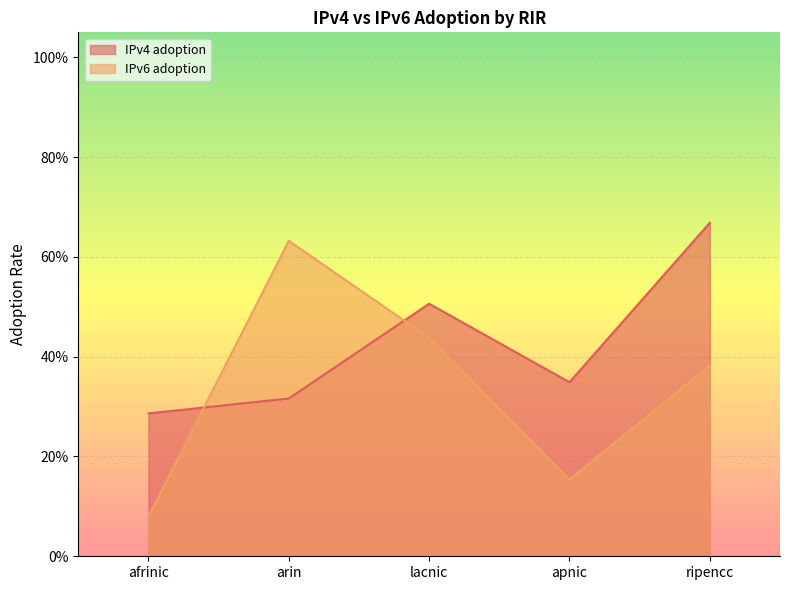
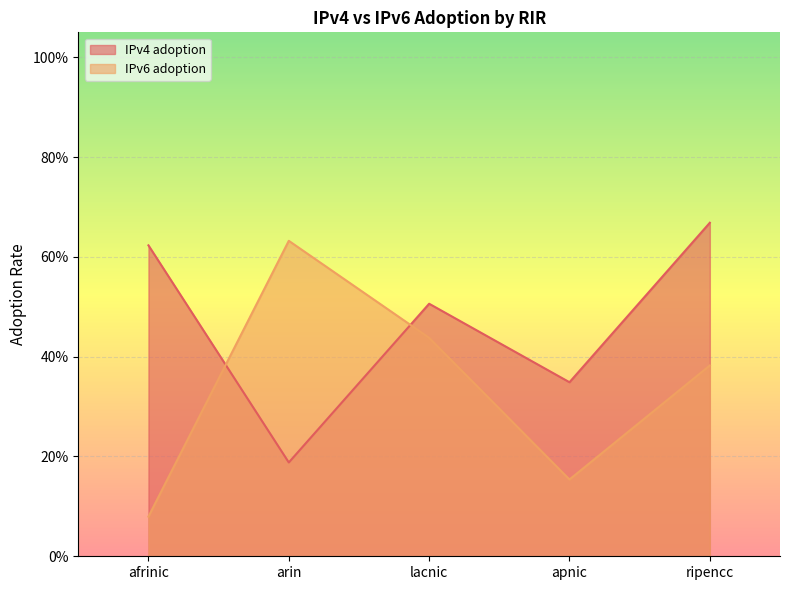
  {
    "IPv4 adoption": {
-     "afrinic": "29%",
-     "arin": "32%",
+     "afrinic": "62%",
+     "arin": "19%",
      "lacnic": "51%",
      "apnic": "35%",
      "ripencc": "67%"
    },
    "IPv6 adoption": {
      "afrinic": "8%",
      "arin": "63%",
      "lacnic": "44%",
      "apnic": "15%",
      "ripencc": "38%"
    }
  }
